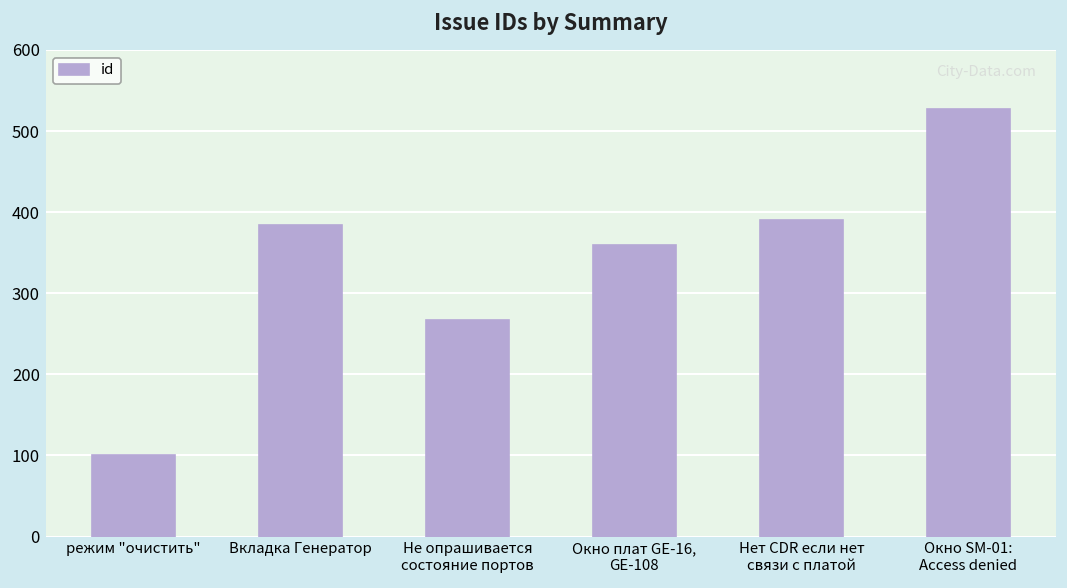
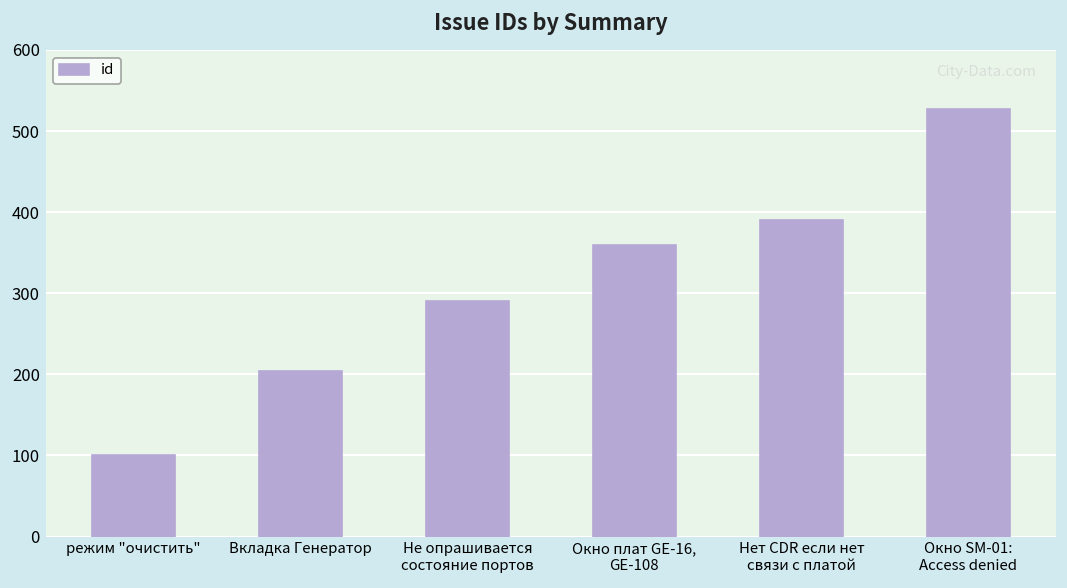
  {
    "режим \"очистить\"": 100,
-   "Вкладка Генератор": 380,
-   "Не опрашивается состояние портов": 270,
+   "Вкладка Генератор": 200,
+   "Не опрашивается состояние портов": 290,
    "Окно плат GE-16, GE-108": 360,
    "Нет CDR если нет связи с платой": 390,
    "Окно SM-01: Access denied": 530
  }
